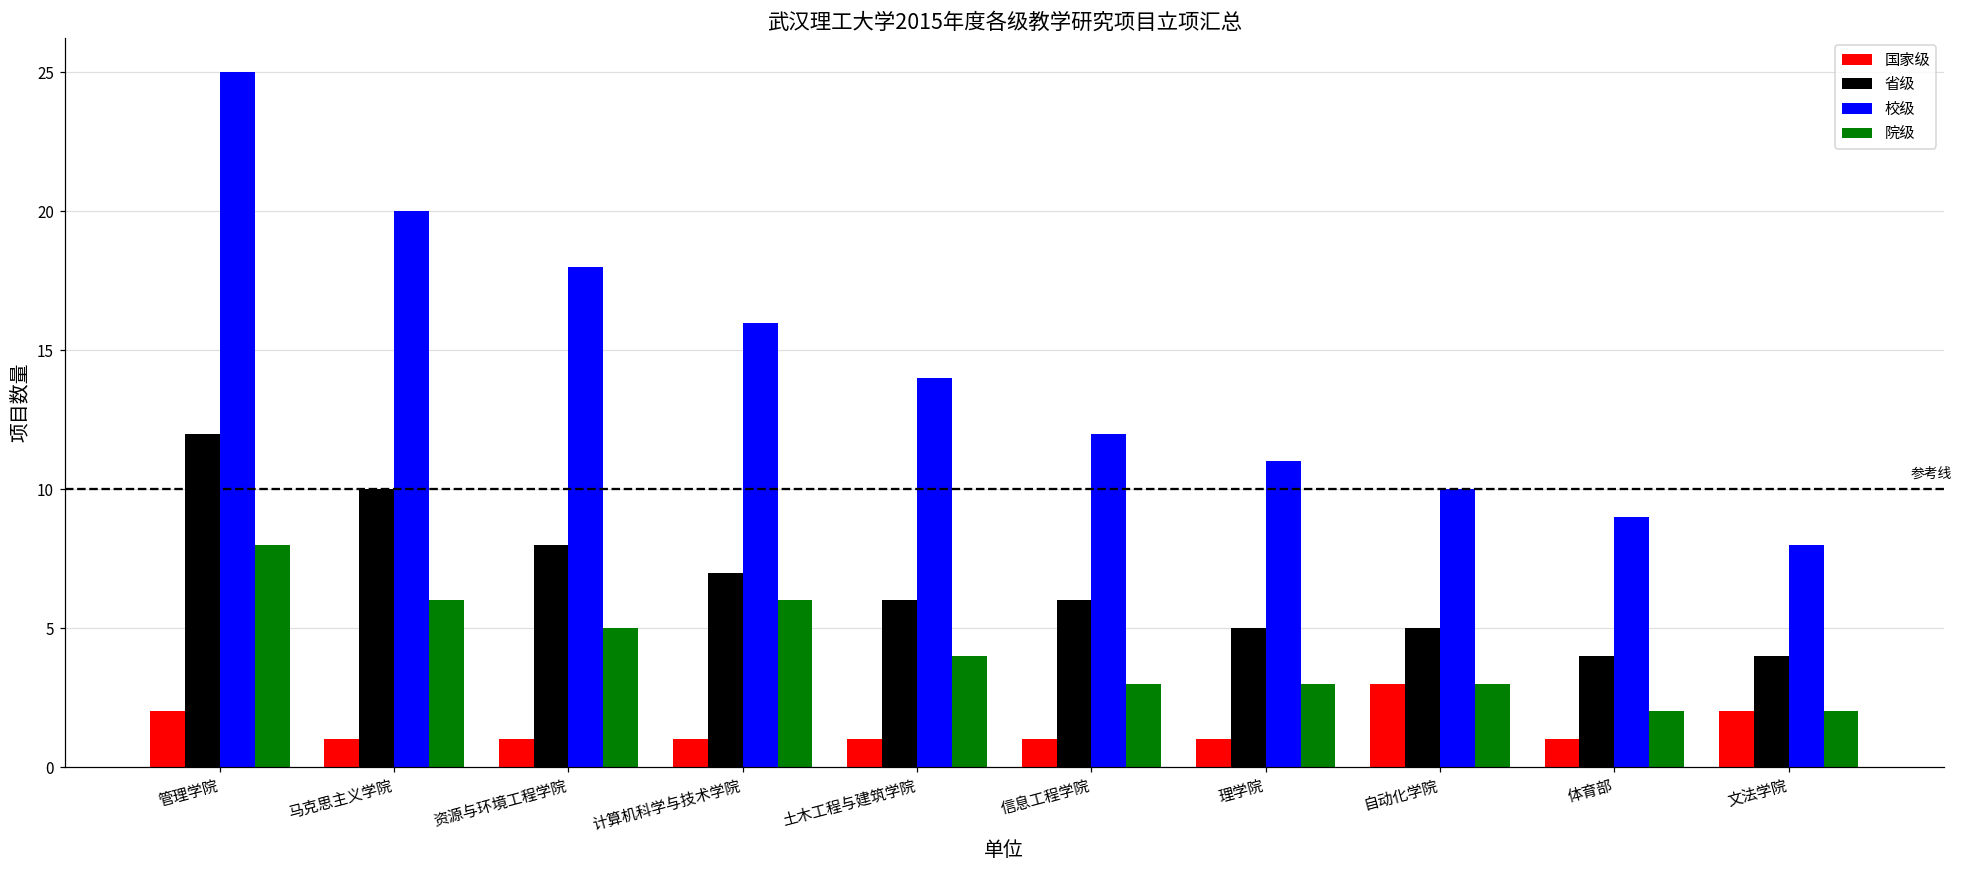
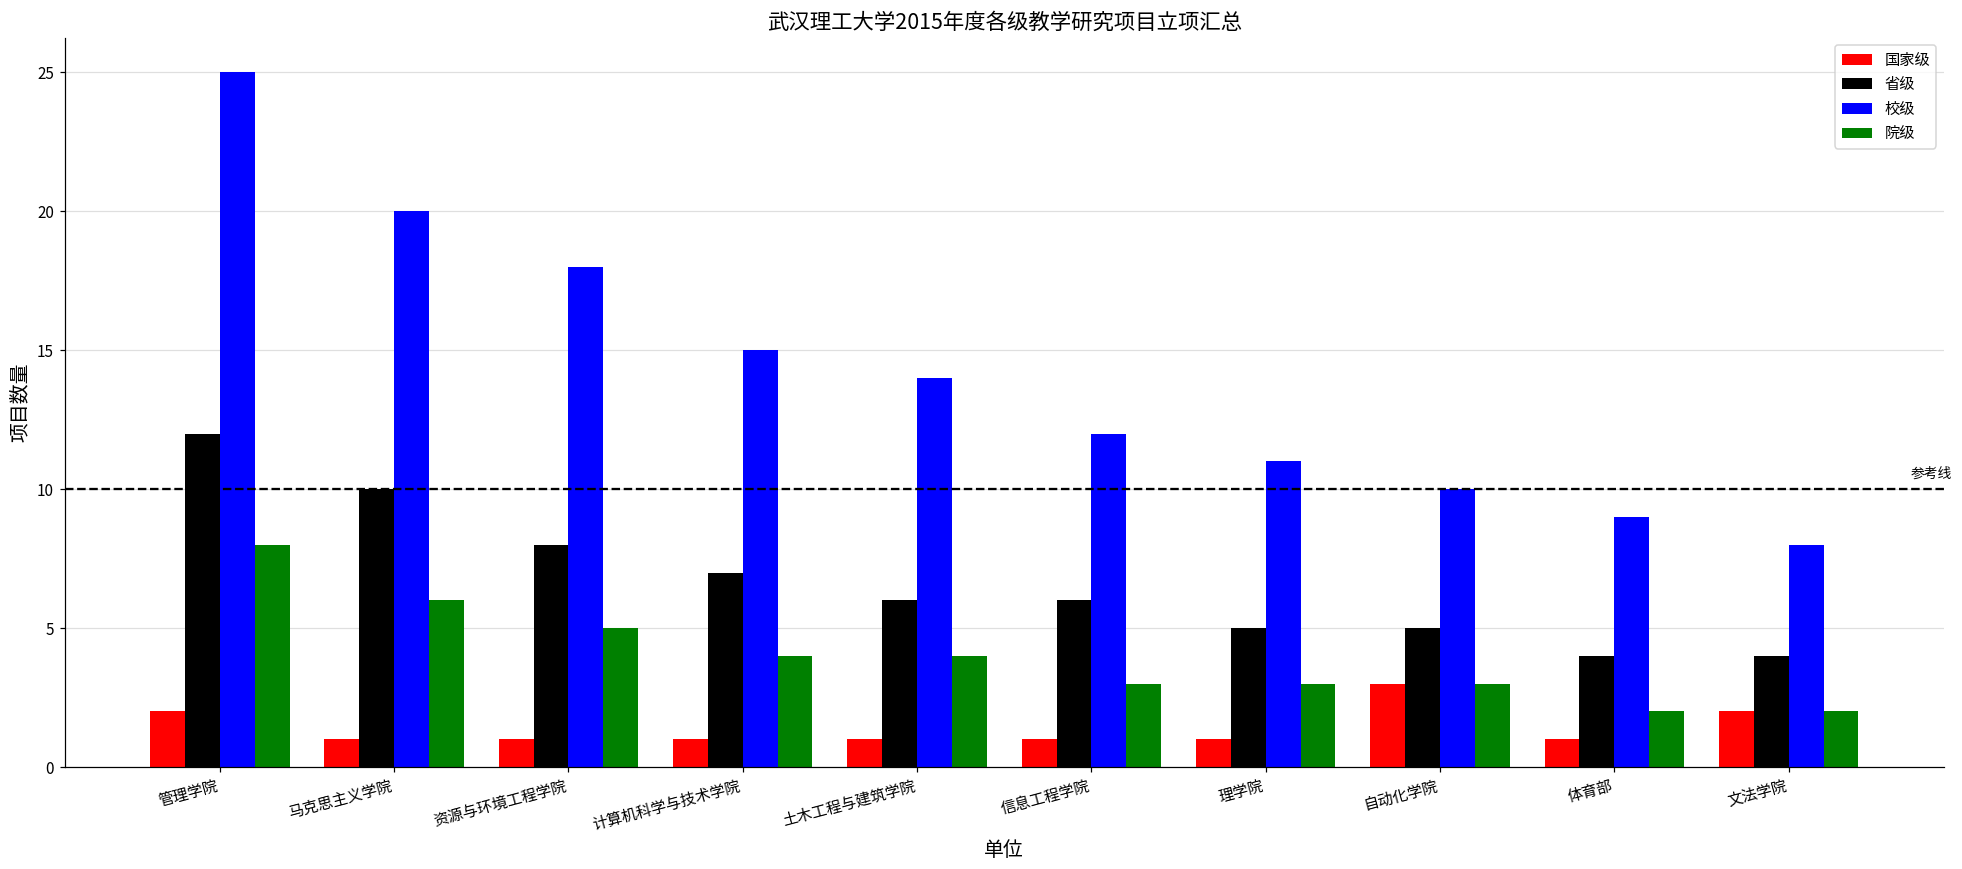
  {
    "国家级": {
      "管理学院": 2,
      "马克思主义学院": 1,
      "资源与环境工程学院": 1,
      "计算机科学与技术学院": 1,
      "土木工程与建筑学院": 1,
      "信息工程学院": 1,
      "理学院": 1,
      "自动化学院": 3,
      "体育部": 1,
      "文法学院": 2
    },
    "省级": {
      "管理学院": 12,
      "马克思主义学院": 10,
      "资源与环境工程学院": 8,
      "计算机科学与技术学院": 7,
      "土木工程与建筑学院": 6,
      "信息工程学院": 6,
      "理学院": 5,
      "自动化学院": 5,
      "体育部": 4,
      "文法学院": 4
    },
    "校级": {
      "管理学院": 25,
      "马克思主义学院": 20,
      "资源与环境工程学院": 18,
-     "计算机科学与技术学院": 16,
+     "计算机科学与技术学院": 15,
      "土木工程与建筑学院": 14,
      "信息工程学院": 12,
      "理学院": 11,
      "自动化学院": 10,
      "体育部": 9,
      "文法学院": 8
    },
    "院级": {
      "管理学院": 8,
      "马克思主义学院": 6,
      "资源与环境工程学院": 5,
-     "计算机科学与技术学院": 6,
+     "计算机科学与技术学院": 4,
      "土木工程与建筑学院": 4,
      "信息工程学院": 3,
      "理学院": 3,
      "自动化学院": 3,
      "体育部": 2,
      "文法学院": 2
    }
  }
